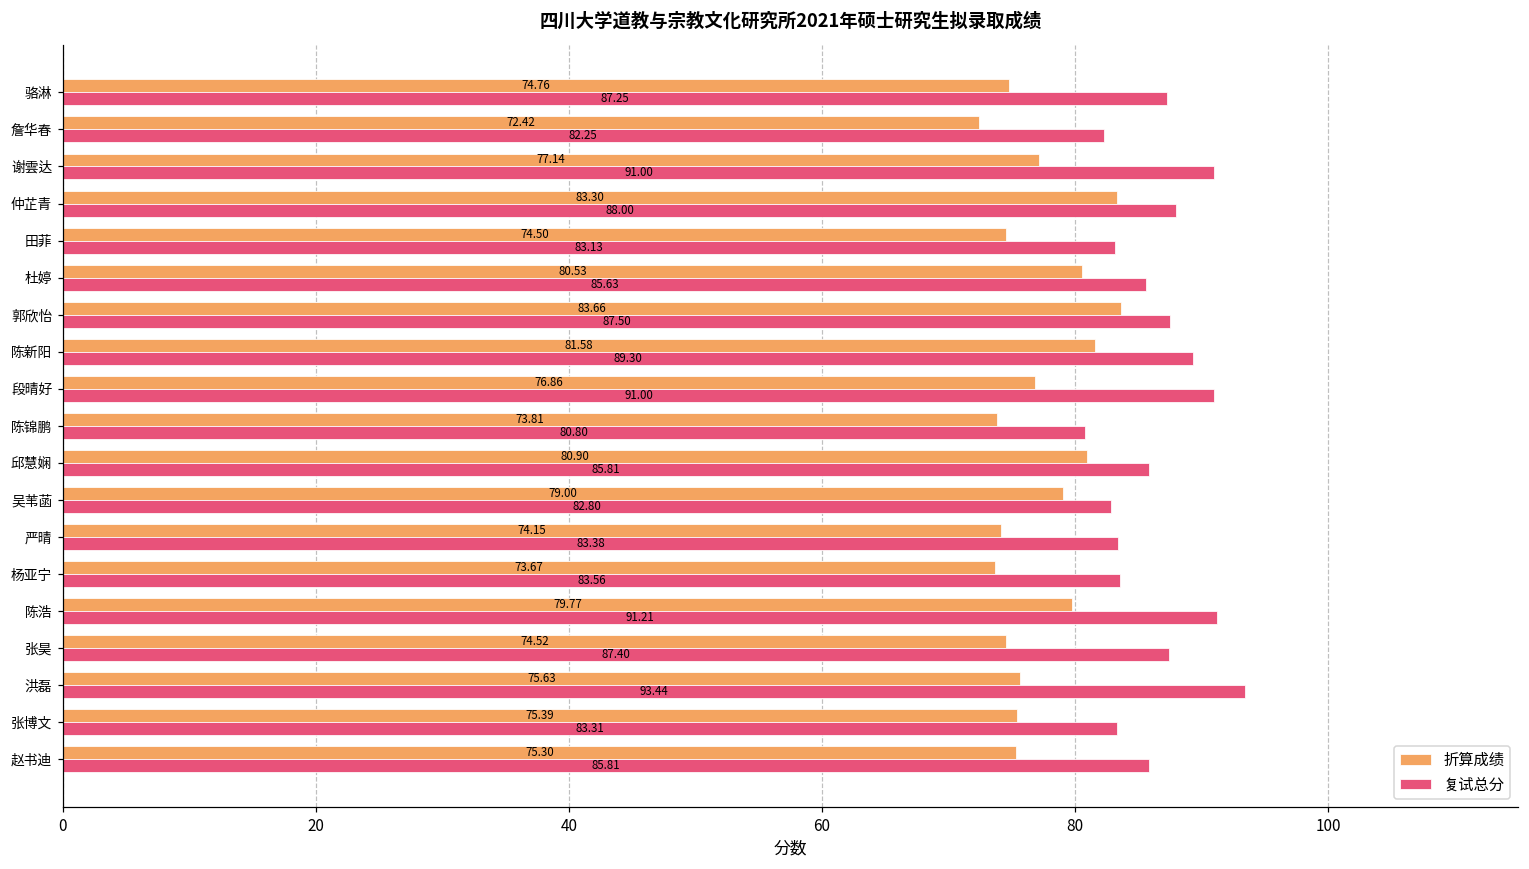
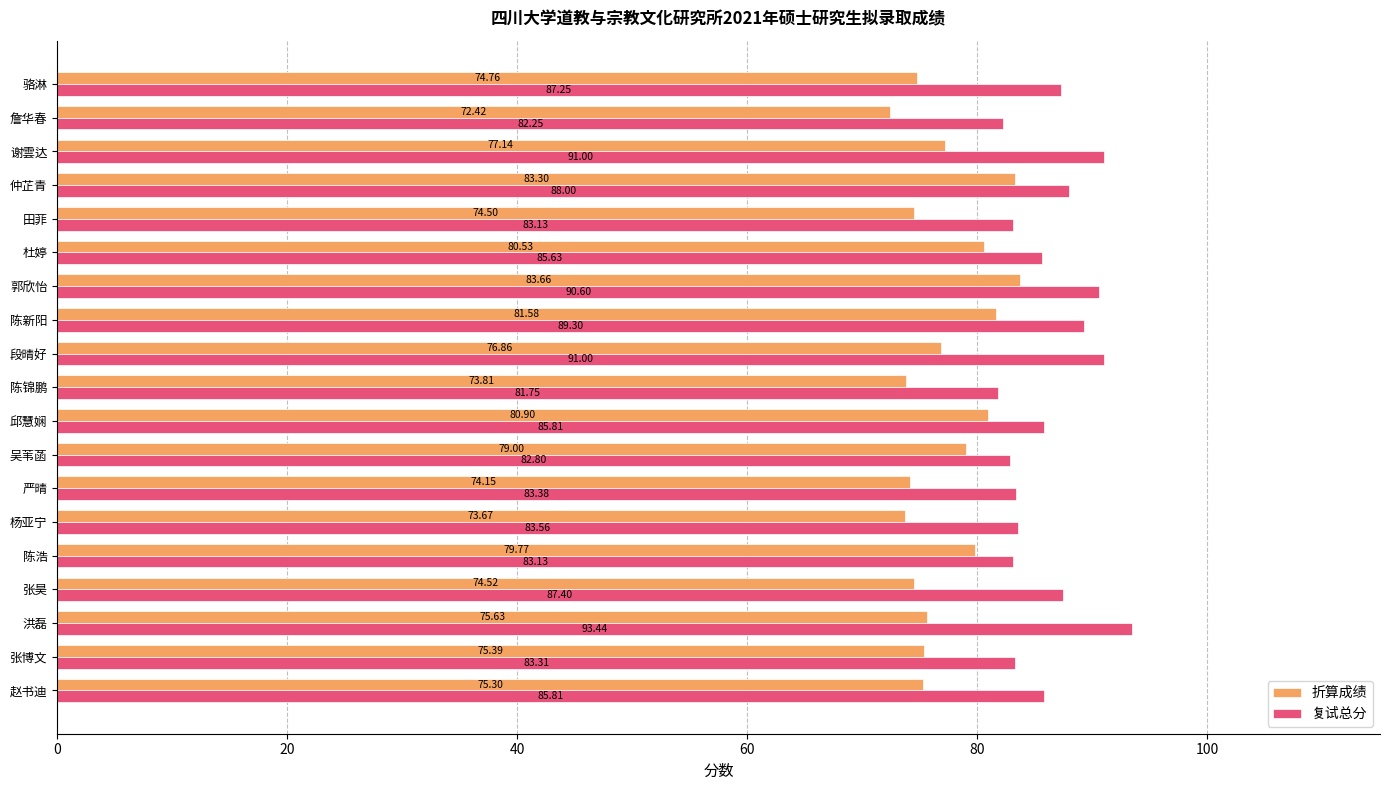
  {
    "折算成绩": {
      "骆淋": 74.76,
      "詹华春": 72.42,
      "谢雲达": 77.14,
      "仲芷青": 83.30,
      "田菲": 74.50,
      "杜婷": 80.53,
      "郭欣怡": 83.66,
      "陈新阳": 81.58,
      "段晴好": 76.86,
      "陈锦鹏": 73.81,
      "邱慧娴": 80.90,
      "吴苇菡": 79.00,
      "严晴": 74.15,
      "杨亚宁": 73.67,
      "陈浩": 79.77,
      "张昊": 74.52,
      "洪磊": 75.63,
      "张博文": 75.39,
      "赵书迪": 75.30
    },
    "复试总分": {
      "骆淋": 87.25,
      "詹华春": 82.25,
      "谢雲达": 91.00,
      "仲芷青": 88.00,
      "田菲": 83.13,
      "杜婷": 85.63,
-     "郭欣怡": 87.50,
+     "郭欣怡": 90.60,
      "陈新阳": 89.30,
      "段晴好": 91.00,
-     "陈锦鹏": 80.80,
+     "陈锦鹏": 81.75,
      "邱慧娴": 85.81,
      "吴苇菡": 82.80,
      "严晴": 83.38,
      "杨亚宁": 83.56,
-     "陈浩": 91.21,
+     "陈浩": 83.13,
      "张昊": 87.40,
      "洪磊": 93.44,
      "张博文": 83.31,
      "赵书迪": 85.81
    }
  }
